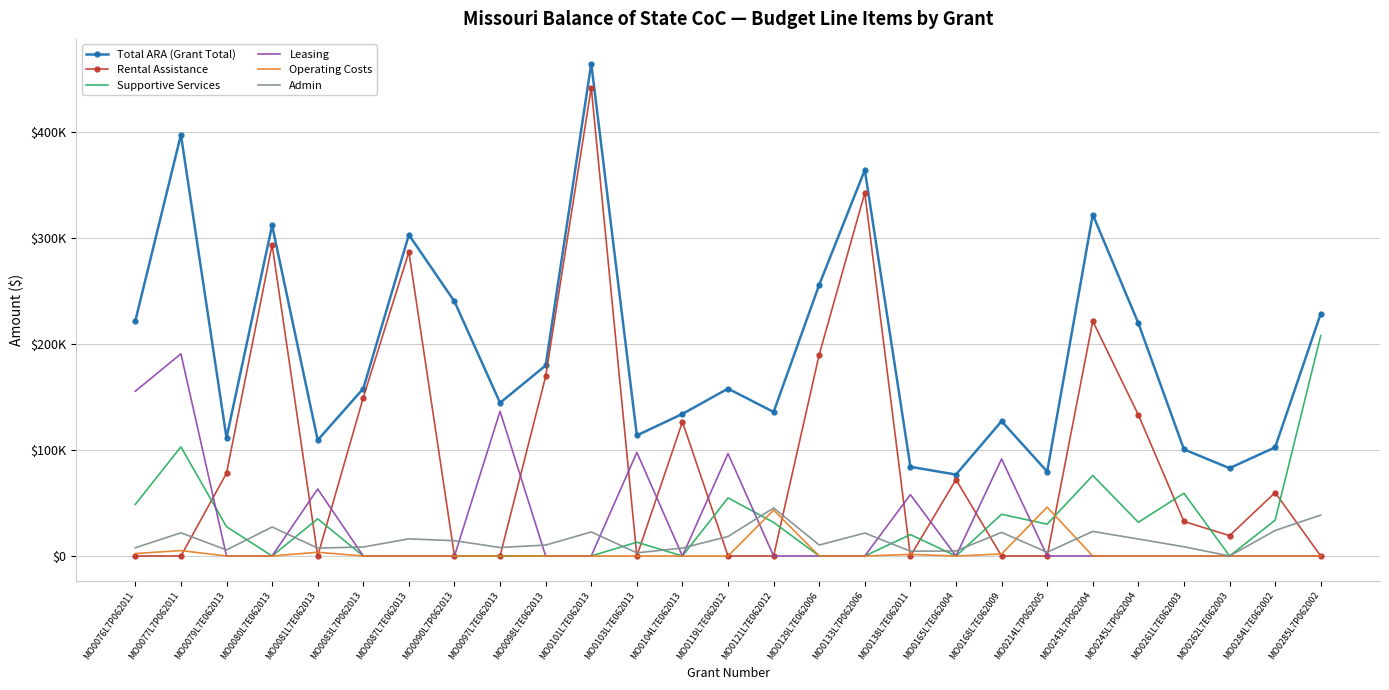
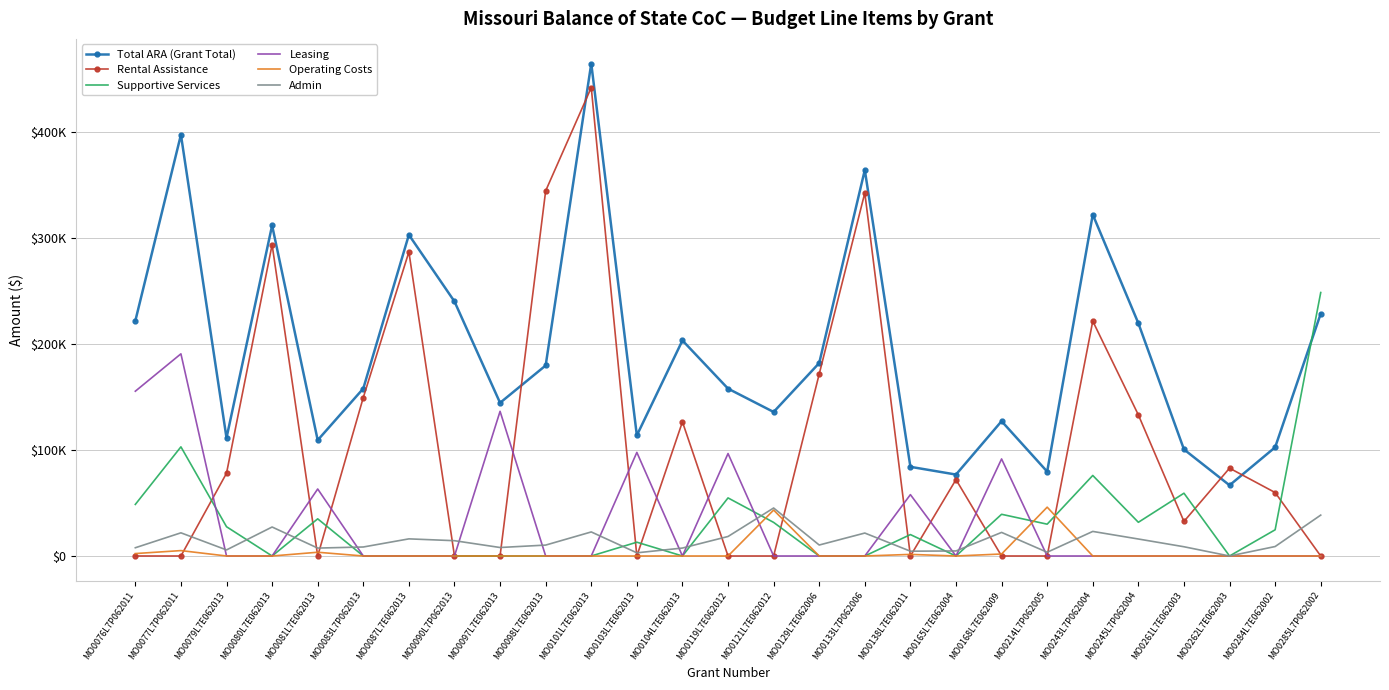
  {
    "Total ARA (Grant Total)": {
      "MO0076L7P062011": "$222000",
      "MO0077L7P062011": "$397000",
      "MO0079L7E062013": "$111000",
      "MO0080L7E062013": "$312000",
      "MO0081L7E062013": "$109000",
      "MO0083L7P062013": "$158000",
      "MO0087L7E062013": "$303000",
      "MO0090L7P062013": "$240000",
      "MO0097L7E062013": "$144000",
      "MO0098L7E062013": "$180000",
      "MO0101L7E062013": "$464000",
      "MO0103L7E062013": "$114000",
-     "MO0104L7E062013": "$134000",
+     "MO0104L7E062013": "$203000",
      "MO0119L7E062012": "$158000",
      "MO0121L7E062012": "$136000",
-     "MO0129L7E062006": "$256000",
+     "MO0129L7E062006": "$182000",
      "MO0133L7P062006": "$364000",
      "MO0138L7E062011": "$84000",
      "MO0165L7E062004": "$77000",
      "MO0168L7E062009": "$127000",
      "MO0214L7P062005": "$80000",
      "MO0243L7P062004": "$322000",
      "MO0245L7P062004": "$219000",
      "MO0261L7E062003": "$100000",
-     "MO0262L7E062003": "$83000",
+     "MO0262L7E062003": "$67000",
      "MO0284L7E062002": "$102000",
      "MO0285L7P062002": "$228000"
    },
    "Rental Assistance": {
      "MO0077L7P062011": "$0",
      "MO0079L7E062013": "$78000",
      "MO0080L7E062013": "$293000",
      "MO0081L7E062013": "$0",
      "MO0083L7P062013": "$149000",
      "MO0087L7E062013": "$287000",
-     "MO0098L7E062013": "$169000",
+     "MO0098L7E062013": "$344000",
      "MO0101L7E062013": "$442000",
      "MO0104L7E062013": "$126000",
-     "MO0129L7E062006": "$190000",
+     "MO0129L7E062006": "$172000",
      "MO0133L7P062006": "$342000",
      "MO0165L7E062004": "$72000",
      "MO0243L7P062004": "$221000",
      "MO0245L7P062004": "$133000",
      "MO0261L7E062003": "$33000",
-     "MO0262L7E062003": "$19000",
+     "MO0262L7E062003": "$83000",
      "MO0284L7E062002": "$60000"
    },
    "Supportive Services": {
      "MO0076L7P062011": "$49000",
      "MO0077L7P062011": "$103000",
      "MO0079L7E062013": "$28000",
      "MO0081L7E062013": "$35000",
      "MO0103L7E062013": "$13000",
      "MO0119L7E062012": "$55000",
      "MO0121L7E062012": "$32000",
      "MO0138L7E062011": "$20000",
      "MO0168L7E062009": "$39000",
      "MO0214L7P062005": "$30000",
      "MO0243L7P062004": "$76000",
      "MO0245L7P062004": "$32000",
      "MO0261L7E062003": "$59000",
-     "MO0284L7E062002": "$34000",
-     "MO0285L7P062002": "$208000"
+     "MO0284L7E062002": "$25000",
+     "MO0285L7P062002": "$248000"
    },
    "Leasing": {
      "MO0076L7P062011": "$155000",
      "MO0077L7P062011": "$191000",
      "MO0081L7E062013": "$63000",
      "MO0097L7E062013": "$136000",
      "MO0103L7E062013": "$98000",
      "MO0119L7E062012": "$97000",
      "MO0138L7E062011": "$58000",
      "MO0168L7E062009": "$91000"
    },
    "Operating Costs": {
      "MO0077L7P062011": "$5000",
      "MO0081L7E062013": "$4000",
      "MO0214L7P062005": "$46000"
    },
    "Admin": {
      "MO0076L7P062011": "$8000",
      "MO0077L7P062011": "$22000",
      "MO0079L7E062013": "$6000",
      "MO0080L7E062013": "$27000",
      "MO0081L7E062013": "$7000",
      "MO0083L7P062013": "$8000",
      "MO0087L7E062013": "$16000",
      "MO0090L7P062013": "$14000",
      "MO0097L7E062013": "$8000",
      "MO0098L7E062013": "$10000",
      "MO0101L7E062013": "$23000",
      "MO0103L7E062013": "$3000",
      "MO0104L7E062013": "$7000",
      "MO0119L7E062012": "$18000",
      "MO0129L7E062006": "$10000",
      "MO0133L7P062006": "$22000",
      "MO0138L7E062011": "$5000",
      "MO0165L7E062004": "$5000",
      "MO0168L7E062009": "$22000",
      "MO0214L7P062005": "$4000",
      "MO0243L7P062004": "$23000",
      "MO0245L7P062004": "$16000",
      "MO0261L7E062003": "$9000",
-     "MO0284L7E062002": "$24000",
+     "MO0284L7E062002": "$9000",
      "MO0285L7P062002": "$39000"
    }
  }
